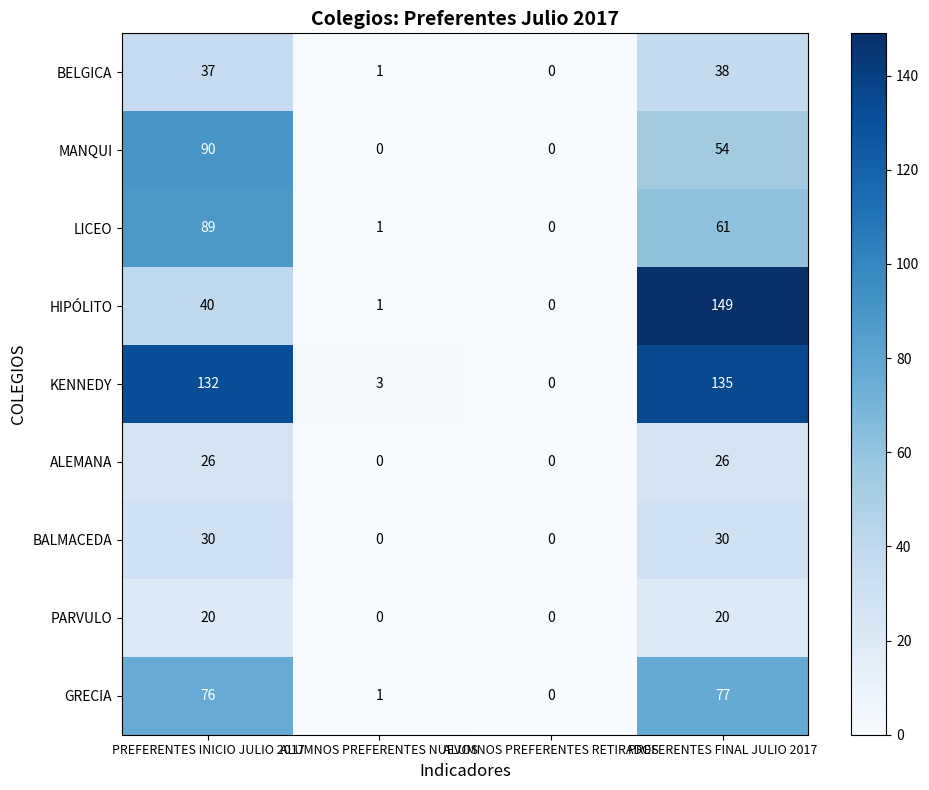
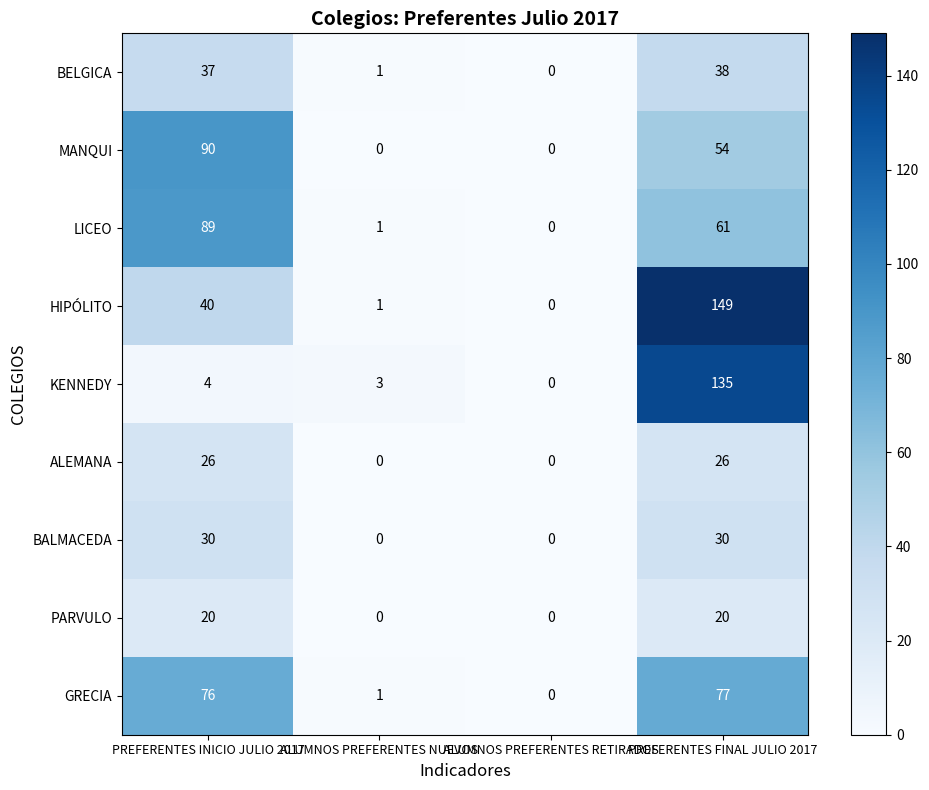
  {
    "BELGICA": {
      "PREFERENTES INICIO JULIO 2017": 37
    },
    "MANQUI": {
      "PREFERENTES INICIO JULIO 2017": 90
    },
    "LICEO": {
      "PREFERENTES INICIO JULIO 2017": 89
    },
    "HIPÓLITO": {
      "PREFERENTES INICIO JULIO 2017": 40
    },
    "KENNEDY": {
-     "PREFERENTES INICIO JULIO 2017": 132
+     "PREFERENTES INICIO JULIO 2017": 4
    },
    "ALEMANA": {
      "PREFERENTES INICIO JULIO 2017": 26
    },
    "BALMACEDA": {
      "PREFERENTES INICIO JULIO 2017": 30
    },
    "PARVULO": {
      "PREFERENTES INICIO JULIO 2017": 20
    },
    "GRECIA": {
      "PREFERENTES INICIO JULIO 2017": 76
    }
  }
